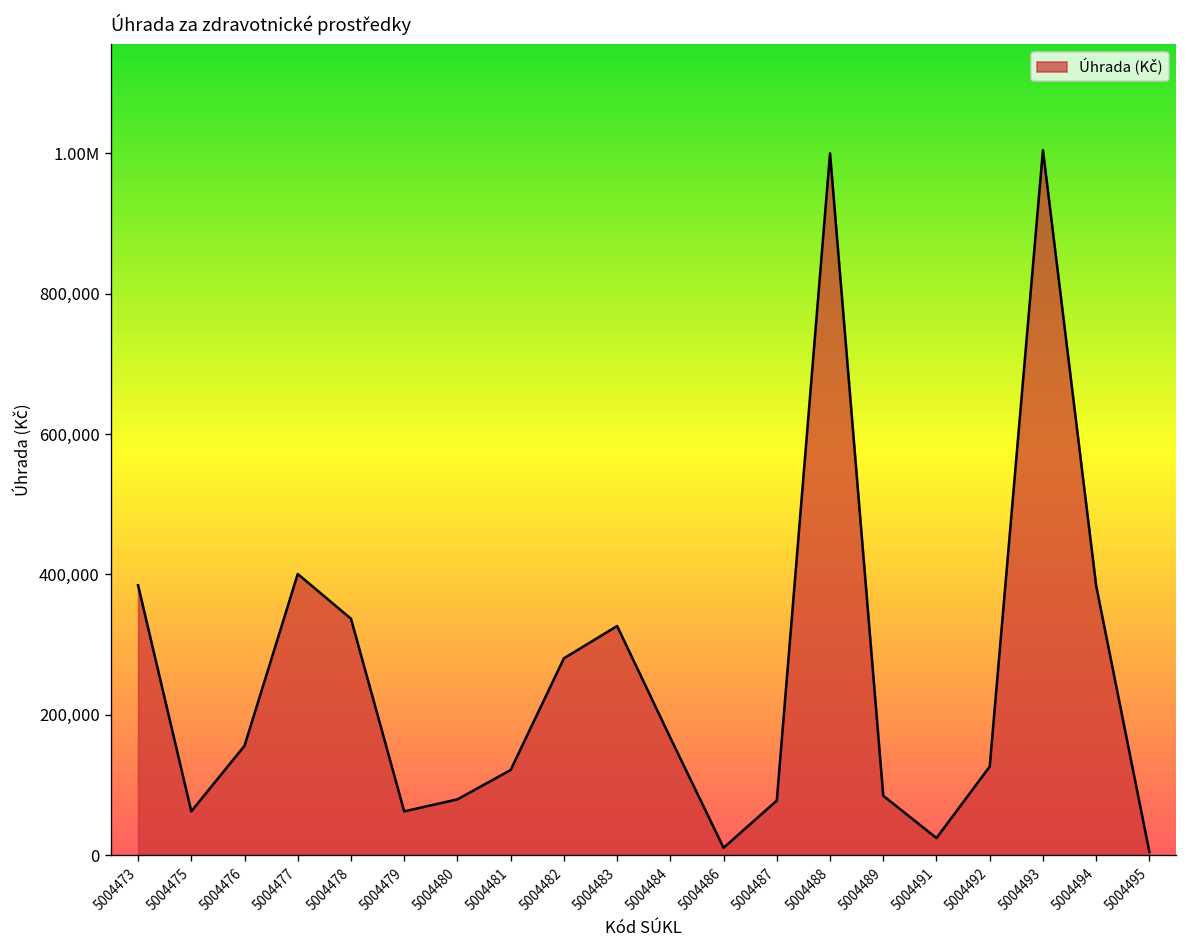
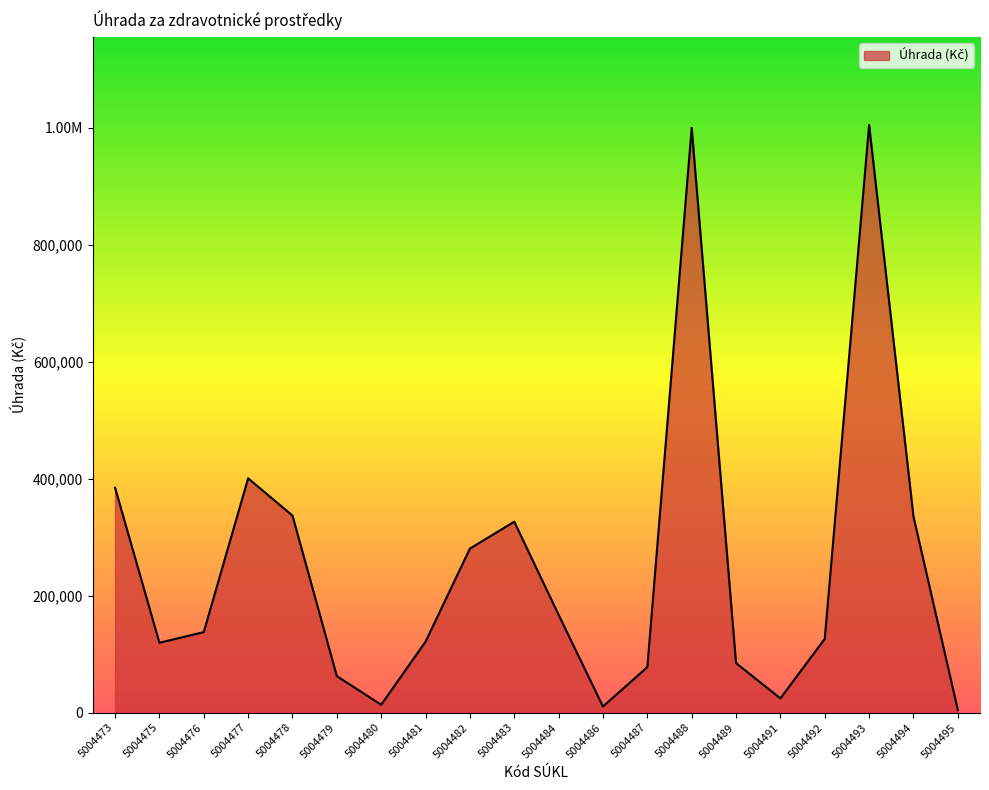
  {
    "5004473": "380,000",
-   "5004475": "60,000",
-   "5004476": "160,000",
+   "5004475": "120,000",
+   "5004476": "140,000",
    "5004477": "400,000",
    "5004478": "340,000",
    "5004479": "60,000",
-   "5004480": "80,000",
+   "5004480": "10,000",
    "5004481": "120,000",
    "5004482": "280,000",
    "5004483": "330,000",
    "5004484": "170,000",
    "5004486": "10,000",
    "5004487": "80,000",
    "5004488": "1,000,000",
    "5004489": "80,000",
    "5004491": "20,000",
    "5004492": "130,000",
    "5004493": "1,000,000",
-   "5004494": "380,000",
+   "5004494": "340,000",
    "5004495": "0"
  }
